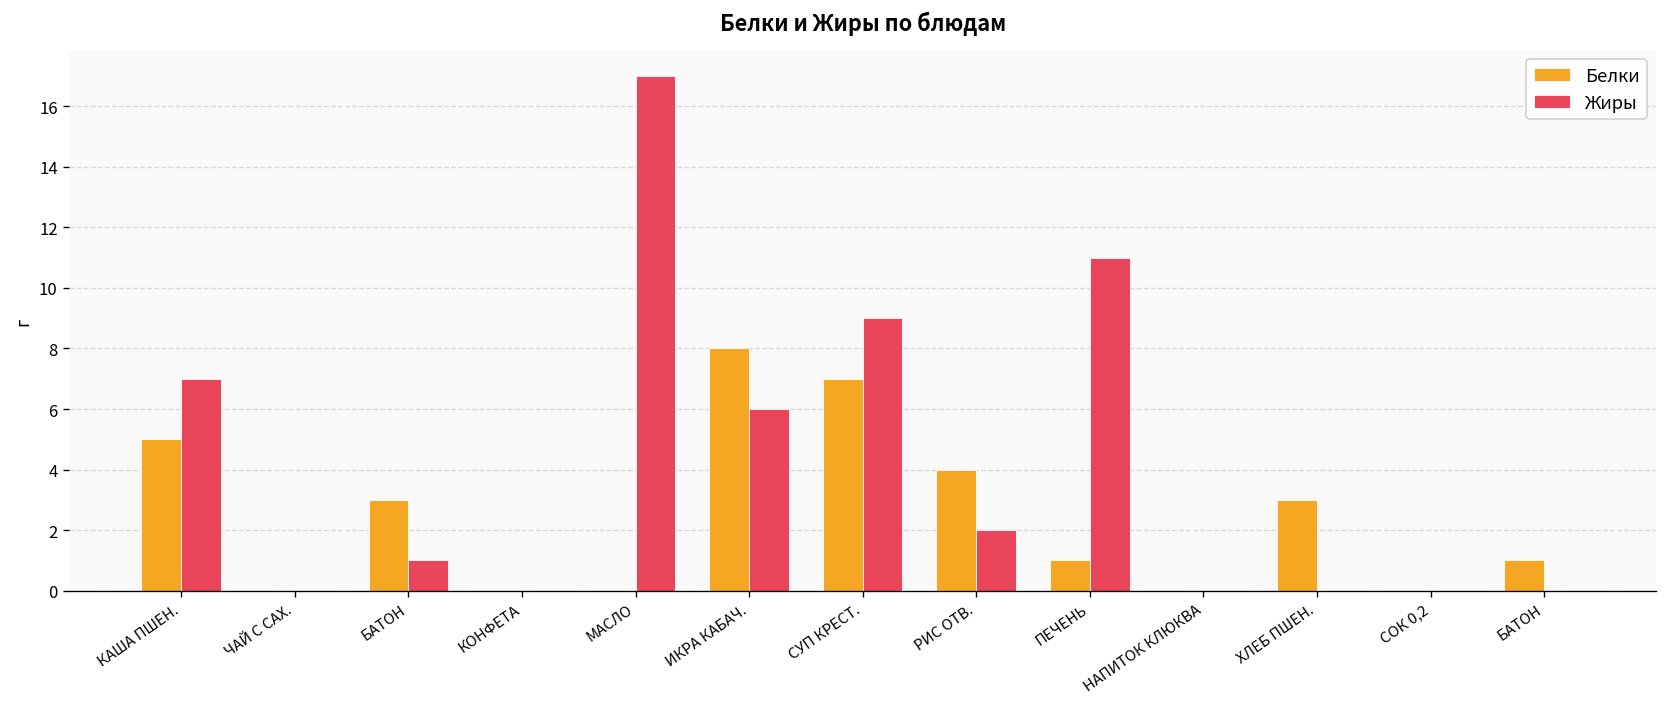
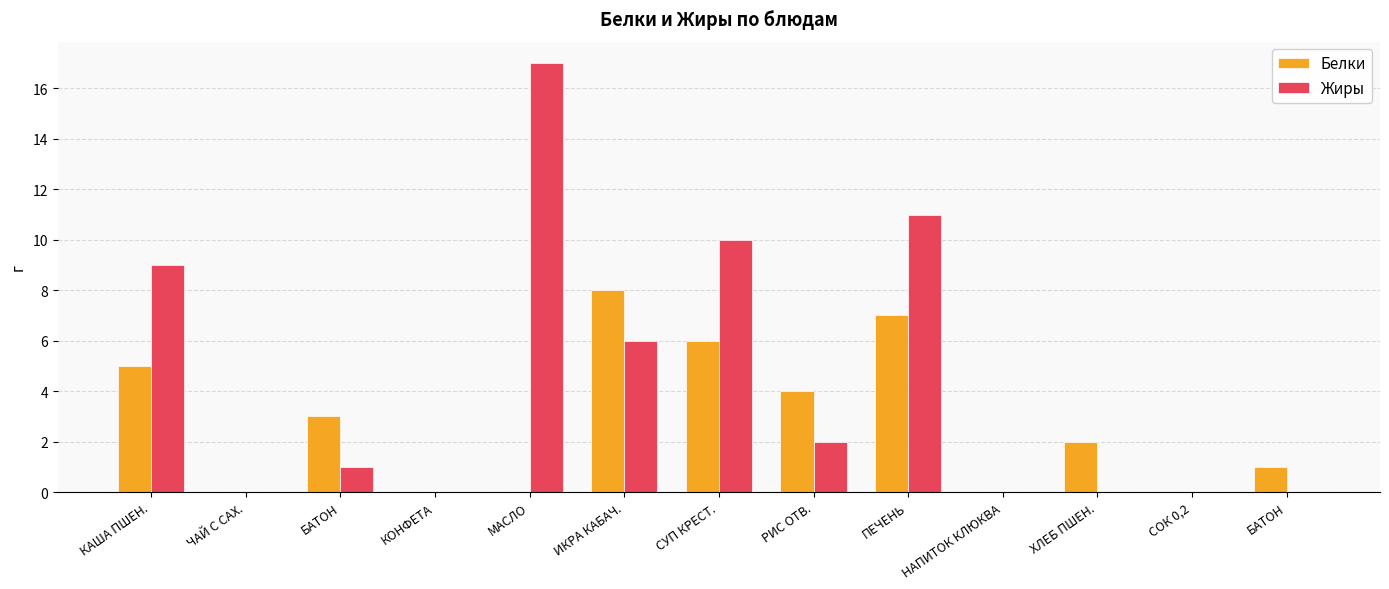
  {
    "Белки": {
      "КАША ПШЕН.": 5,
      "ЧАЙ С САХ.": 0,
      "КОНФЕТА": 0,
      "МАСЛО": 0,
      "ИКРА КАБАЧ.": 8,
-     "СУП КРЕСТ.": 7,
+     "СУП КРЕСТ.": 6,
      "РИС ОТВ.": 4,
-     "ПЕЧЕНЬ": 1,
+     "ПЕЧЕНЬ": 7,
      "НАПИТОК КЛЮКВА": 0,
-     "ХЛЕБ ПШЕН.": 3,
+     "ХЛЕБ ПШЕН.": 2,
      "СОК 0,2": 0
    },
    "Жиры": {
-     "КАША ПШЕН.": 7,
+     "КАША ПШЕН.": 9,
      "ЧАЙ С САХ.": 0,
      "КОНФЕТА": 0,
      "МАСЛО": 17,
      "ИКРА КАБАЧ.": 6,
-     "СУП КРЕСТ.": 9,
+     "СУП КРЕСТ.": 10,
      "РИС ОТВ.": 2,
      "ПЕЧЕНЬ": 11,
      "НАПИТОК КЛЮКВА": 0,
      "ХЛЕБ ПШЕН.": 0,
      "СОК 0,2": 0
    }
  }
